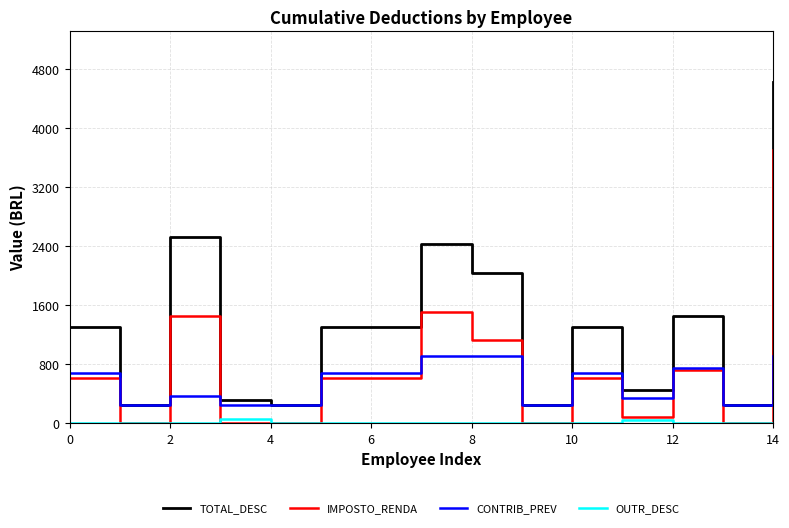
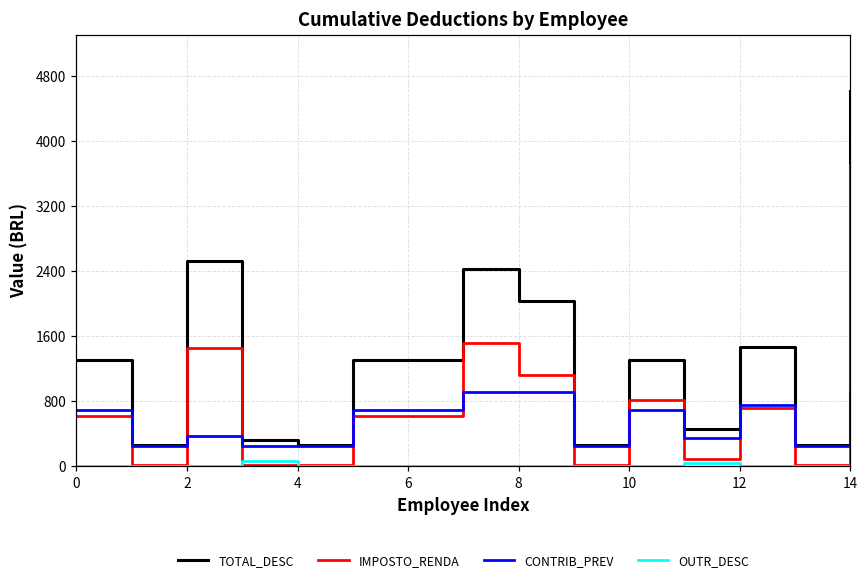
  {
    "TOTAL_DESC": {
      "0": 1300,
      "2": 2500,
      "6": 1300,
      "8": 2000,
      "10": 1300,
      "12": 1500,
      "14": 4600
    },
    "IMPOSTO_RENDA": {
      "0": 600,
      "2": 1400,
      "6": 600,
      "8": 1100,
-     "10": 600,
+     "10": 800,
      "14": 3700
    },
    "CONTRIB_PREV": {
      "0": 700,
      "2": 400,
      "6": 700,
      "8": 900,
      "10": 700,
      "14": 900
    },
    "OUTR_DESC": {
      "0": 0,
      "2": 0,
      "6": 0,
      "8": 0,
      "10": 0,
      "12": 0,
      "14": 0
    }
  }
